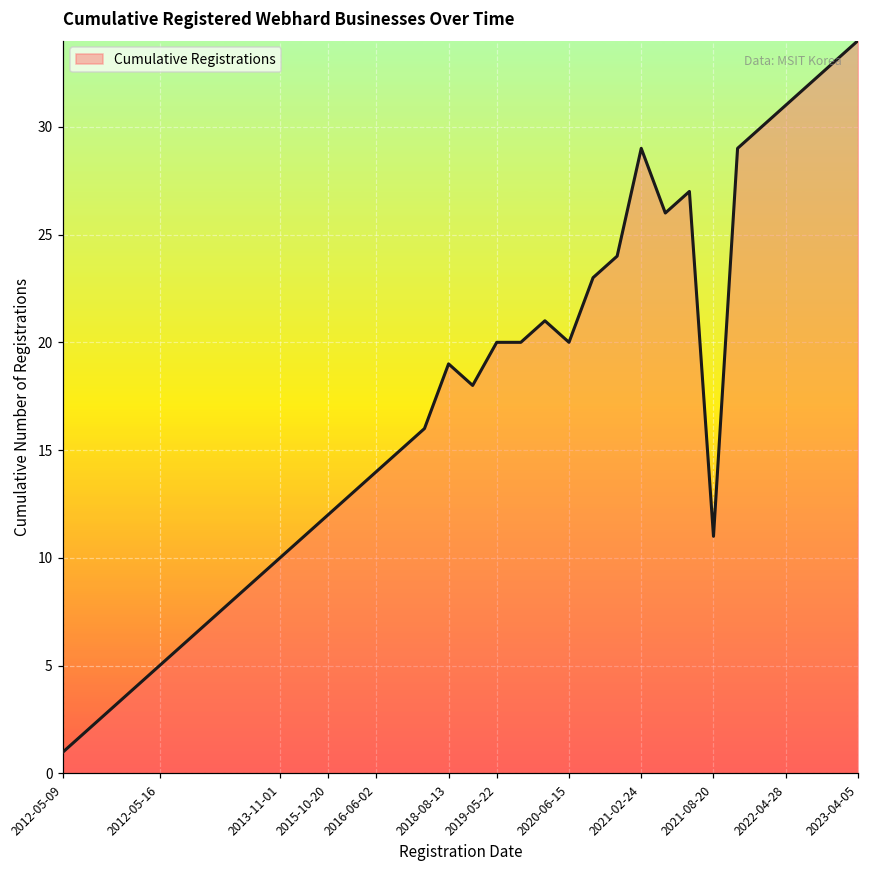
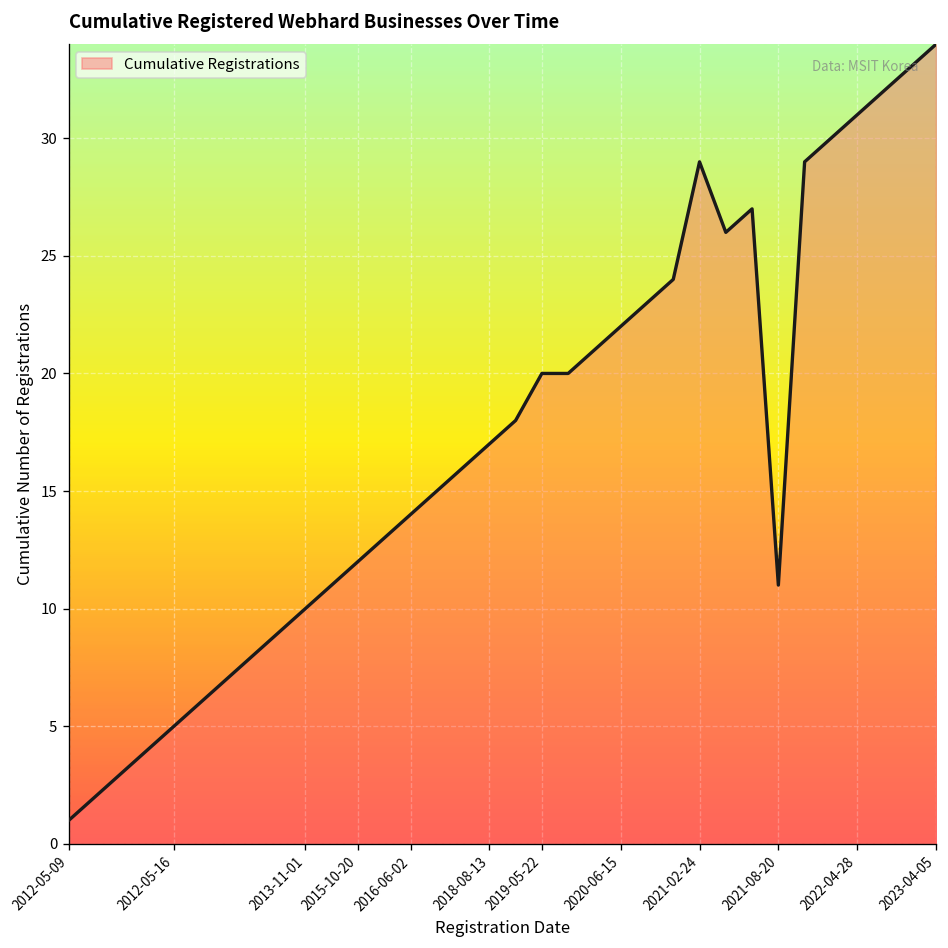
  {
    "2012-05-09": 1,
    "2013-11-01": 10,
    "2015-10-20": 12,
    "2016-06-02": 14,
-   "2018-08-13": 19,
+   "2018-08-13": 17,
    "2019-05-22": 20,
-   "2020-06-15": 20,
+   "2020-06-15": 22,
    "2021-02-24": 29,
    "2021-08-20": 11,
    "2022-04-28": 31,
    "2023-04-05": 34
  }
